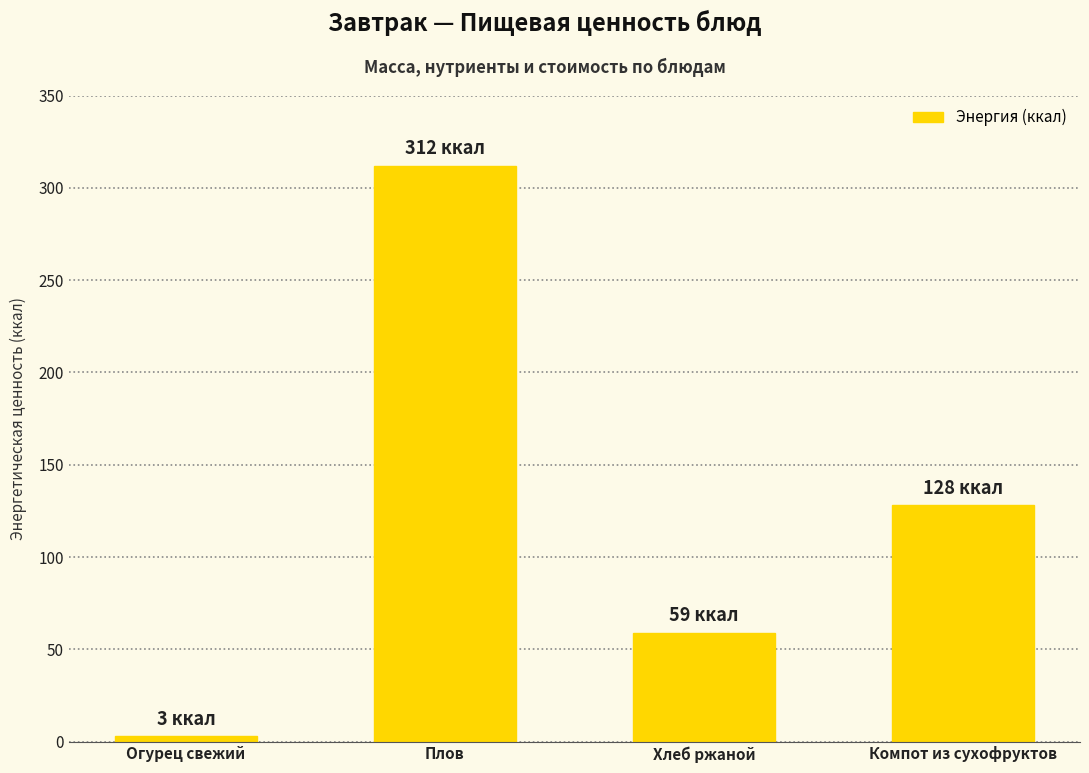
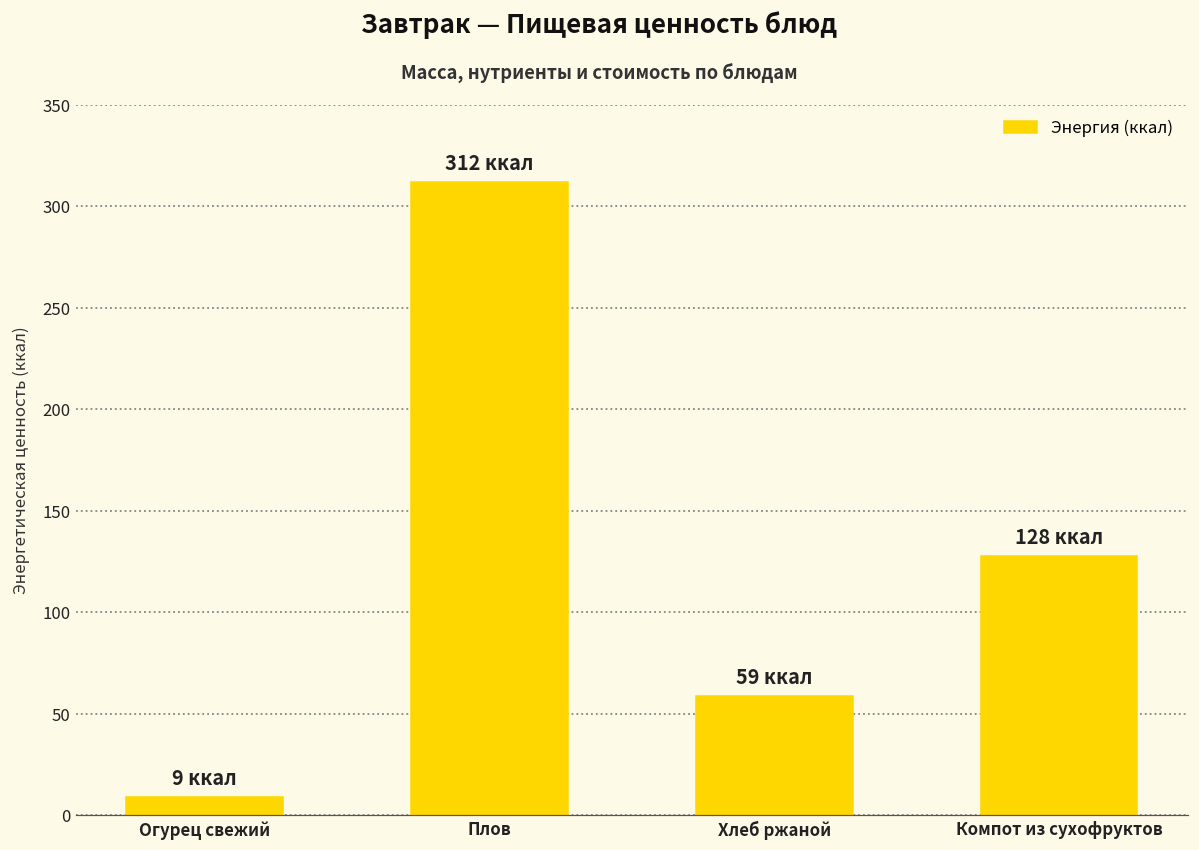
  {
-   "Огурец свежий": 3,
+   "Огурец свежий": 9,
    "Плов": 312,
    "Хлеб ржаной": 59,
    "Компот из сухофруктов": 128
  }
